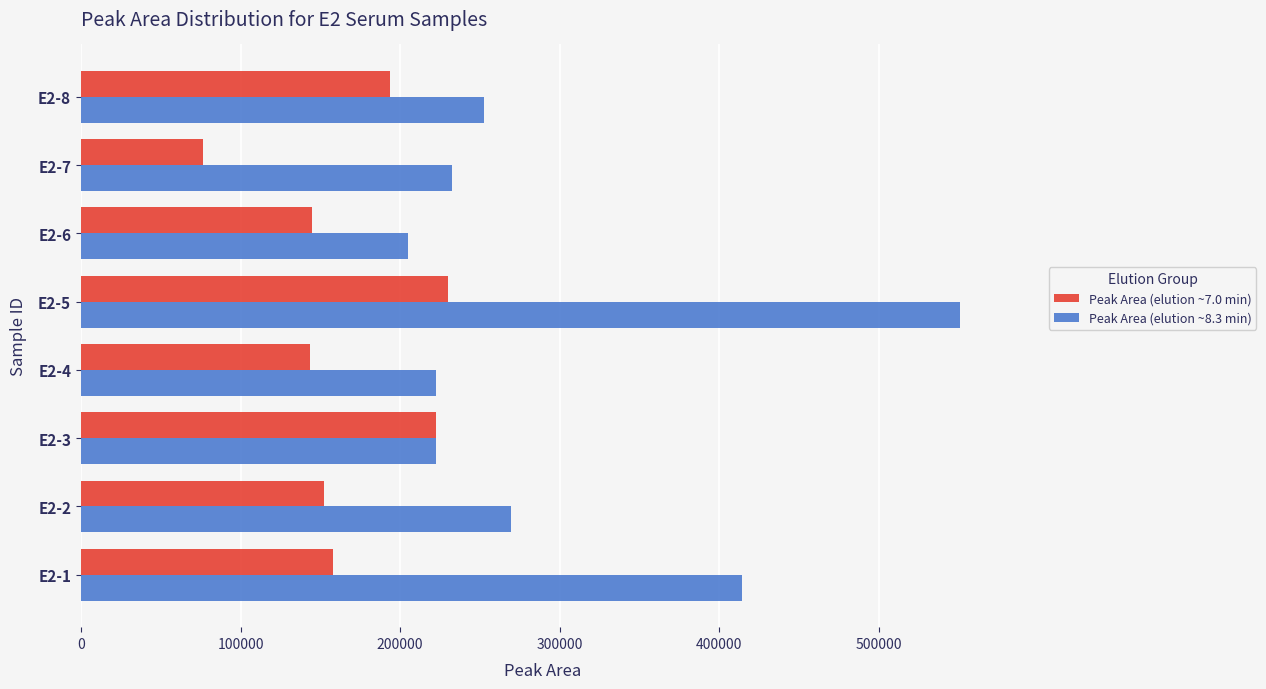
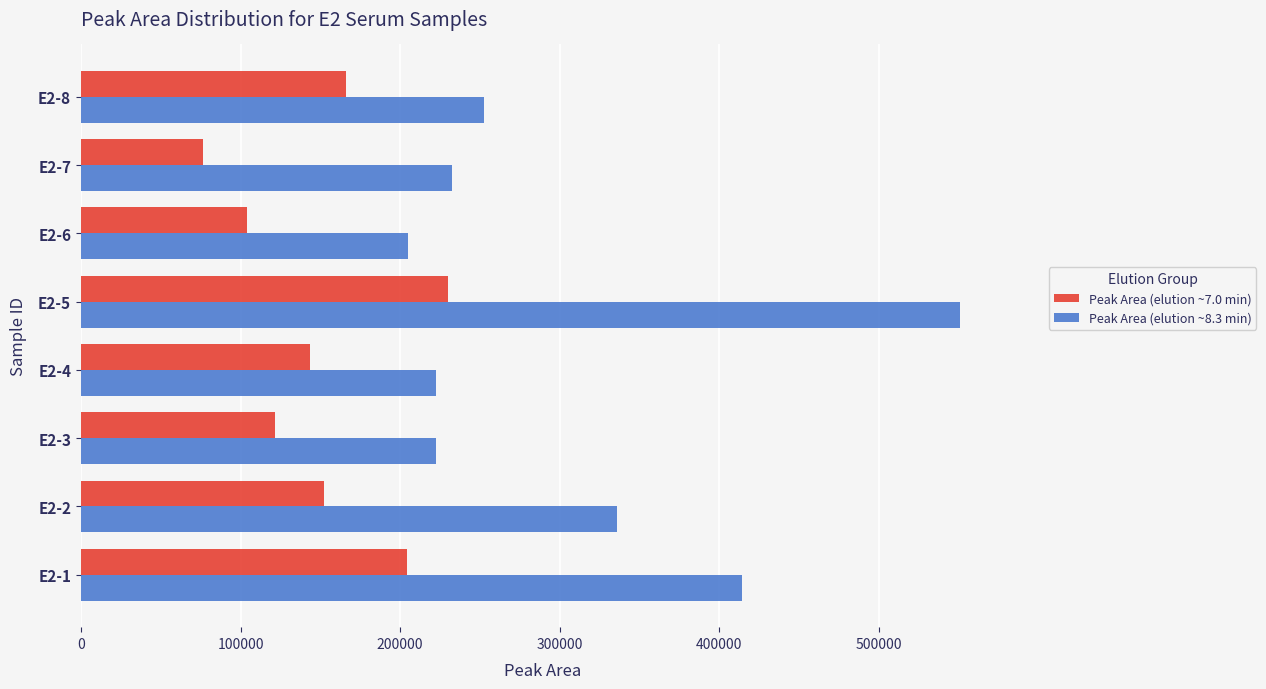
  {
    "Peak Area (elution ~7.0 min)": {
-     "E2-8": 193000,
+     "E2-8": 166000,
      "E2-7": 76000,
-     "E2-6": 145000,
+     "E2-6": 104000,
      "E2-5": 230000,
      "E2-4": 144000,
-     "E2-3": 222000,
+     "E2-3": 121000,
      "E2-2": 152000,
-     "E2-1": 158000
+     "E2-1": 204000
    },
    "Peak Area (elution ~8.3 min)": {
      "E2-8": 253000,
      "E2-7": 232000,
      "E2-6": 205000,
      "E2-5": 551000,
      "E2-4": 223000,
      "E2-3": 223000,
-     "E2-2": 270000,
+     "E2-2": 336000,
      "E2-1": 414000
    }
  }
